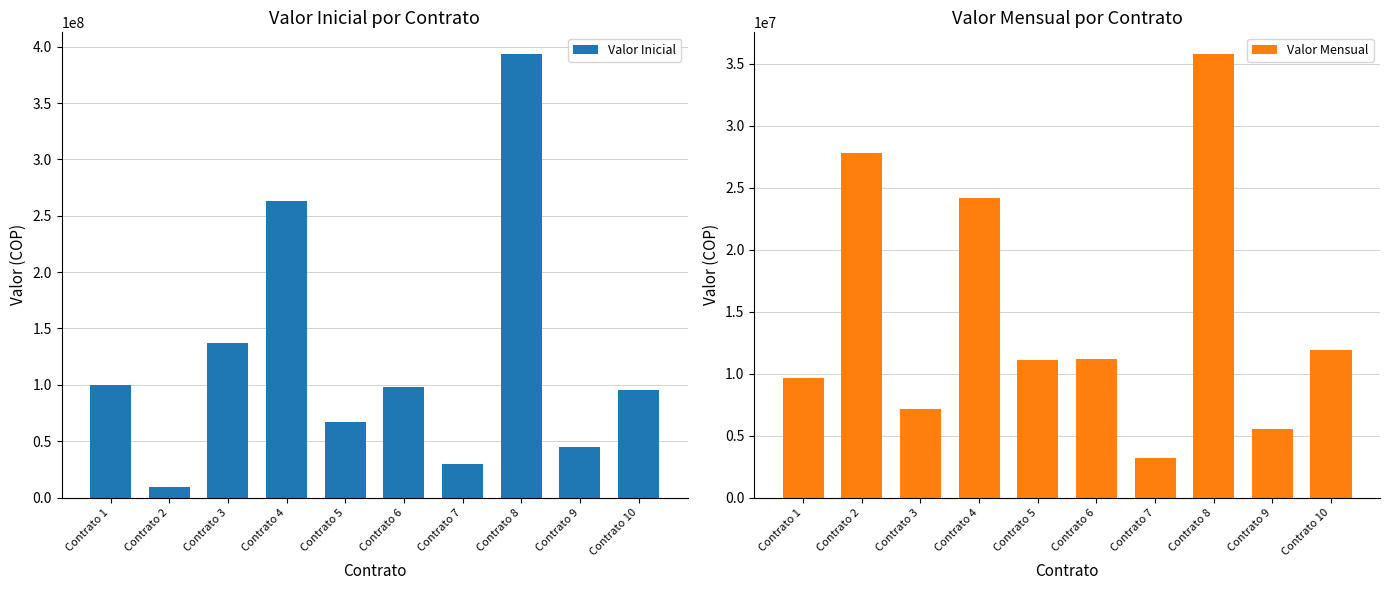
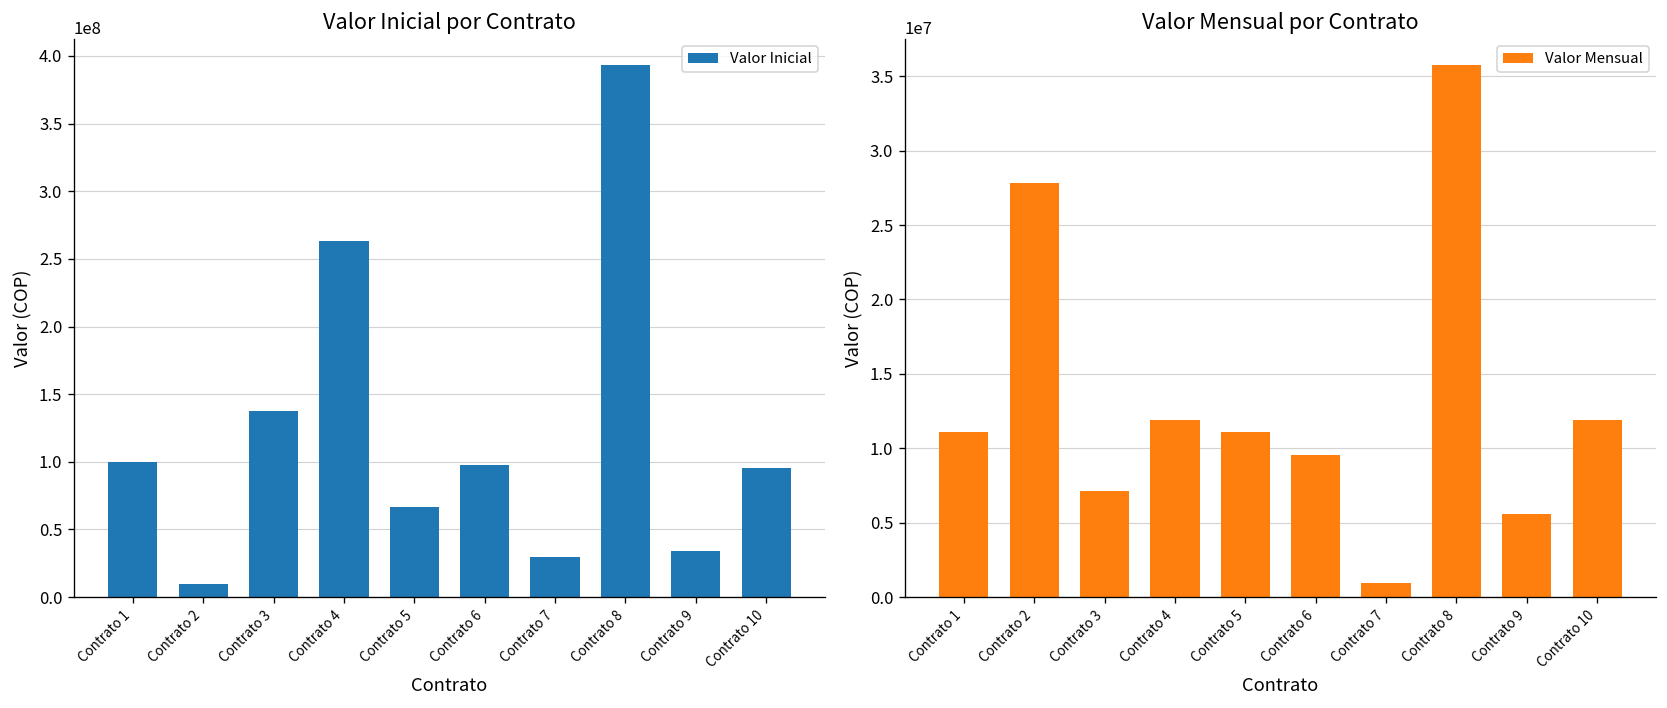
  {
    "Valor Inicial por Contrato": {
      "Contrato 1": 100000000,
      "Contrato 2": 10000000,
      "Contrato 3": 137000000,
      "Contrato 4": 263000000,
      "Contrato 5": 67000000,
      "Contrato 6": 98000000,
      "Contrato 7": 30000000,
      "Contrato 8": 393000000,
-     "Contrato 9": 44000000,
+     "Contrato 9": 34000000,
      "Contrato 10": 95000000
    },
    "Valor Mensual por Contrato": {
-     "Contrato 1": 9600000,
+     "Contrato 1": 11100000,
      "Contrato 2": 27800000,
      "Contrato 3": 7100000,
-     "Contrato 4": 24100000,
+     "Contrato 4": 11900000,
      "Contrato 5": 11100000,
-     "Contrato 6": 11200000,
-     "Contrato 7": 3200000,
+     "Contrato 6": 9500000,
+     "Contrato 7": 1000000,
      "Contrato 8": 35700000,
      "Contrato 9": 5600000,
      "Contrato 10": 11900000
    }
  }
